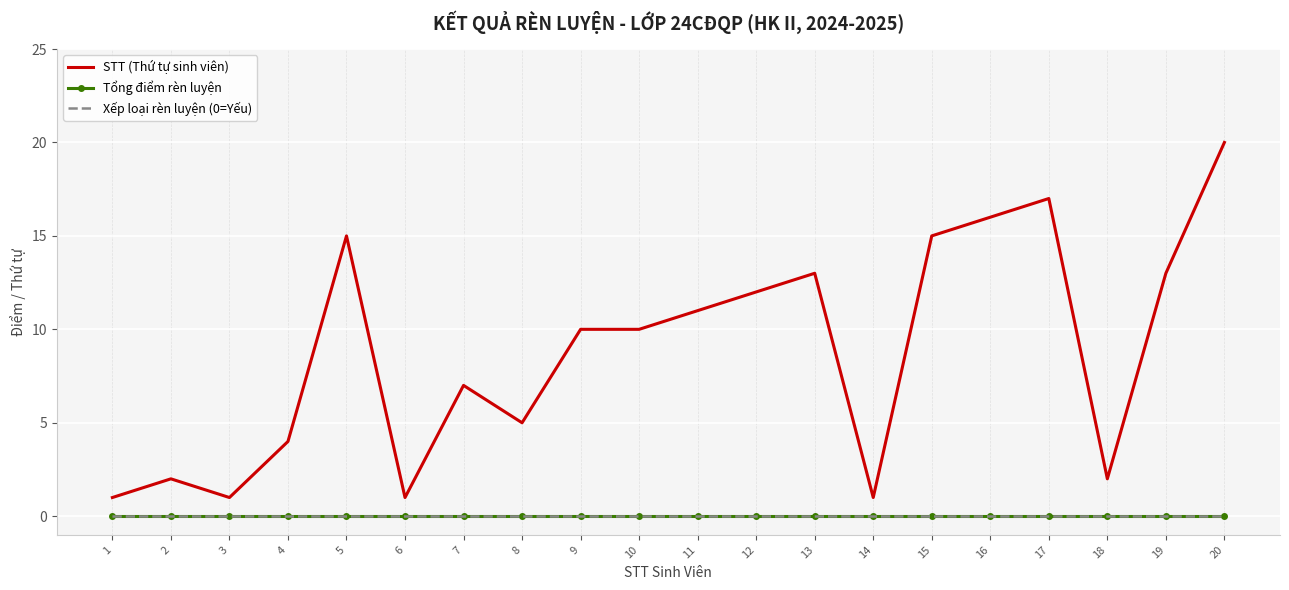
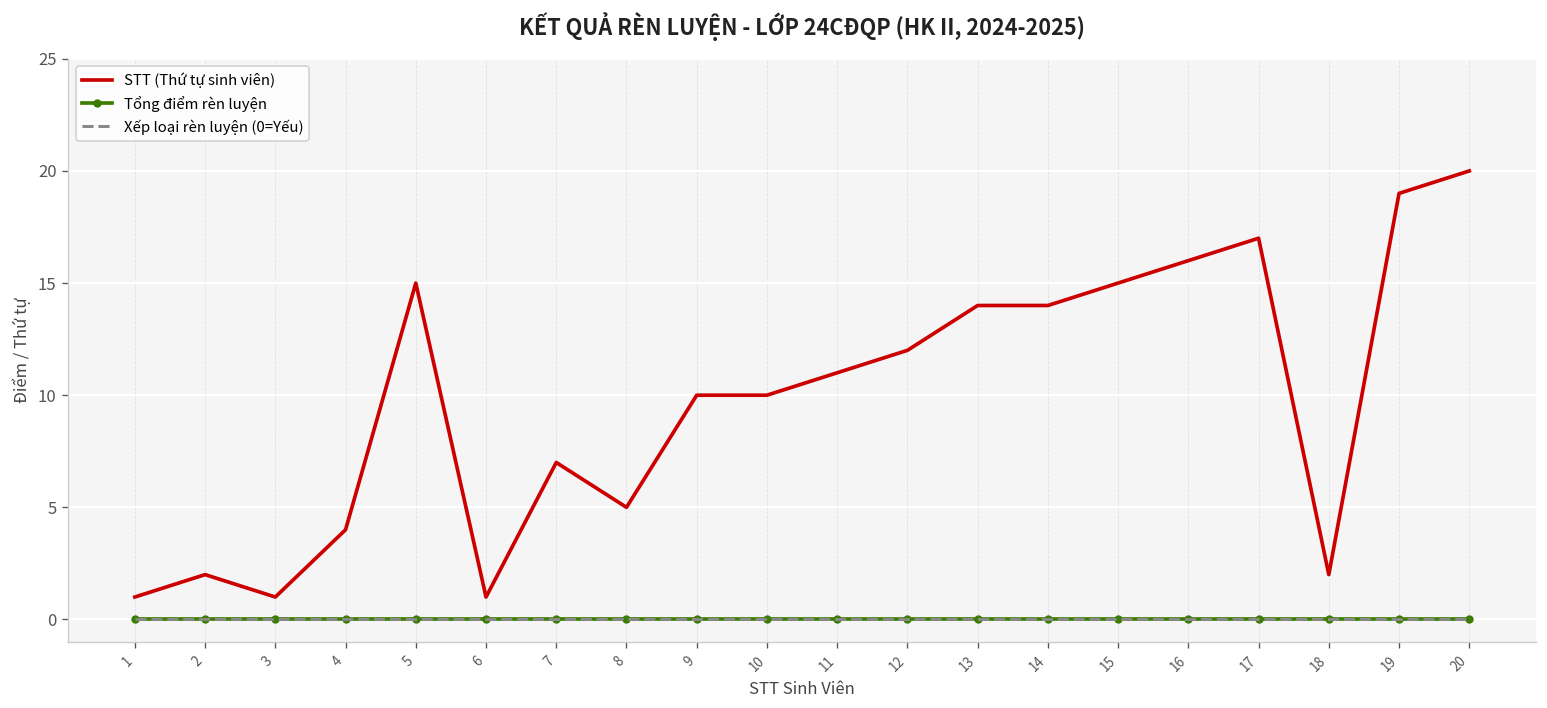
  {
    "STT (Thứ tự sinh viên)": {
      "1": 1,
      "2": 2,
      "3": 1,
      "4": 4,
      "5": 15,
      "6": 1,
      "7": 7,
      "8": 5,
      "9": 10,
      "10": 10,
      "11": 11,
      "12": 12,
-     "13": 13,
-     "14": 1,
+     "13": 14,
+     "14": 14,
      "15": 15,
      "16": 16,
      "17": 17,
      "18": 2,
-     "19": 13,
+     "19": 19,
      "20": 20
    },
    "Xếp loại rèn luyện (0=Yếu)": {
      "1": 0,
      "2": 0,
      "3": 0,
      "4": 0,
      "5": 0,
      "6": 0,
      "7": 0,
      "8": 0,
      "9": 0,
      "10": 0,
      "11": 0,
      "12": 0,
      "13": 0,
      "14": 0,
      "15": 0,
      "16": 0,
      "17": 0,
      "18": 0,
      "19": 0,
      "20": 0
    }
  }
